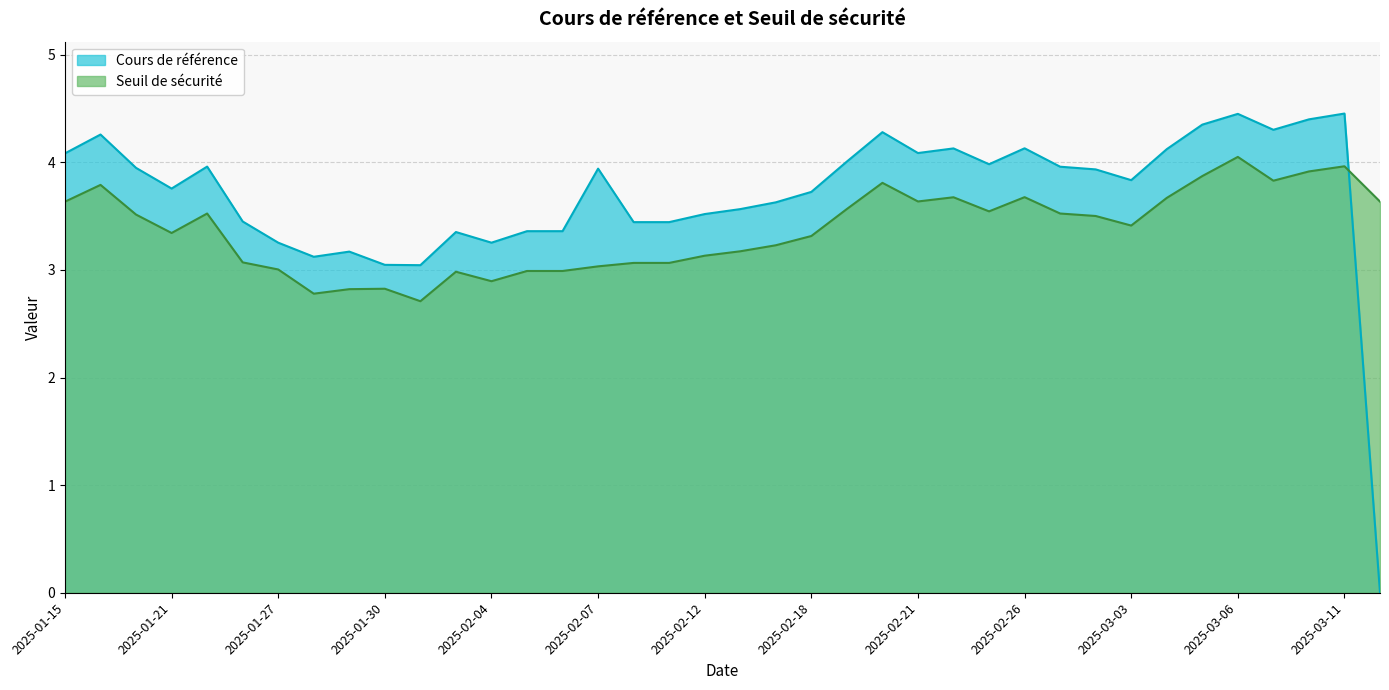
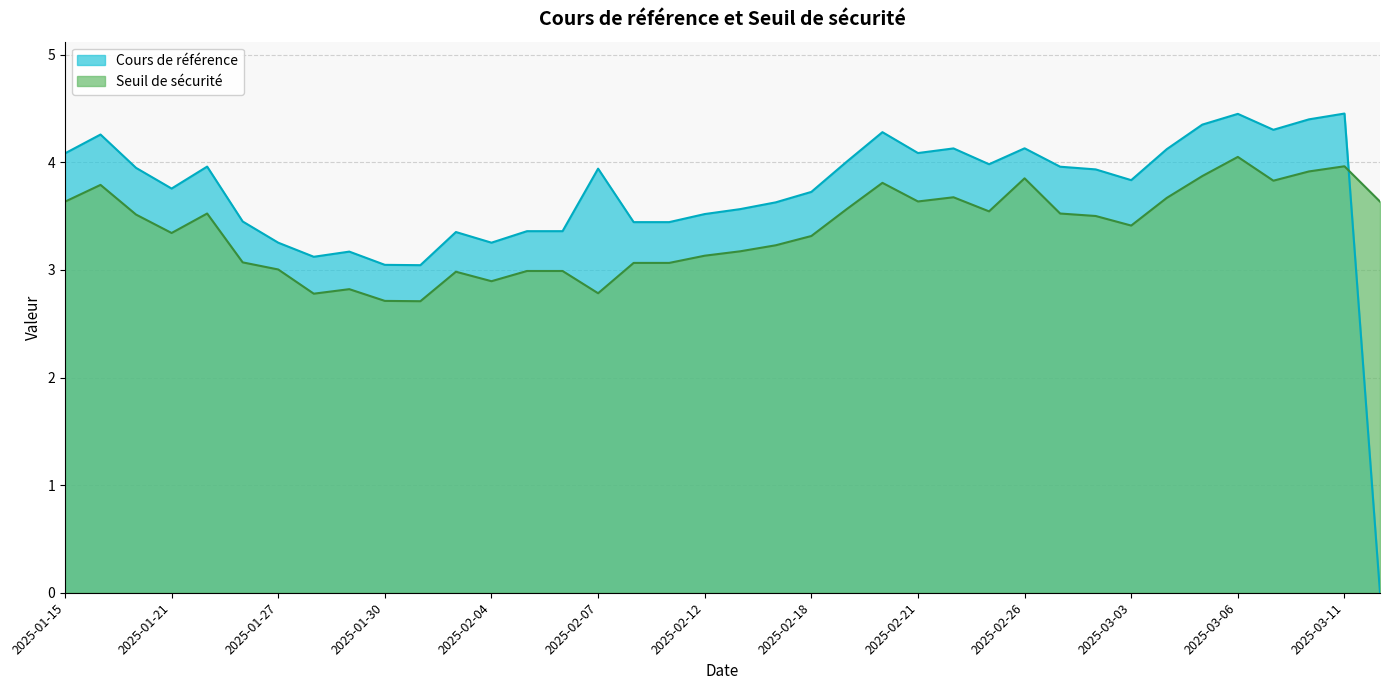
  {
    "Cours de référence": {
      "2025-01-15": 4.08,
      "2025-01-21": 3.76,
      "2025-01-27": 3.25,
      "2025-01-30": 3.05,
      "2025-02-04": 3.25,
      "2025-02-07": 3.94,
      "2025-02-12": 3.52,
      "2025-02-18": 3.73,
      "2025-02-21": 4.09,
      "2025-02-26": 4.13,
      "2025-03-03": 3.83,
      "2025-03-06": 4.45,
      "2025-03-11": 4.45
    },
    "Seuil de sécurité": {
      "2025-01-15": 3.63,
      "2025-01-21": 3.34,
      "2025-01-27": 3.00,
-     "2025-01-30": 2.83,
+     "2025-01-30": 2.71,
      "2025-02-04": 2.90,
-     "2025-02-07": 3.03,
+     "2025-02-07": 2.78,
      "2025-02-12": 3.13,
      "2025-02-18": 3.32,
      "2025-02-21": 3.64,
-     "2025-02-26": 3.68,
+     "2025-02-26": 3.85,
      "2025-03-03": 3.41,
      "2025-03-06": 4.05,
      "2025-03-11": 3.96
    }
  }
